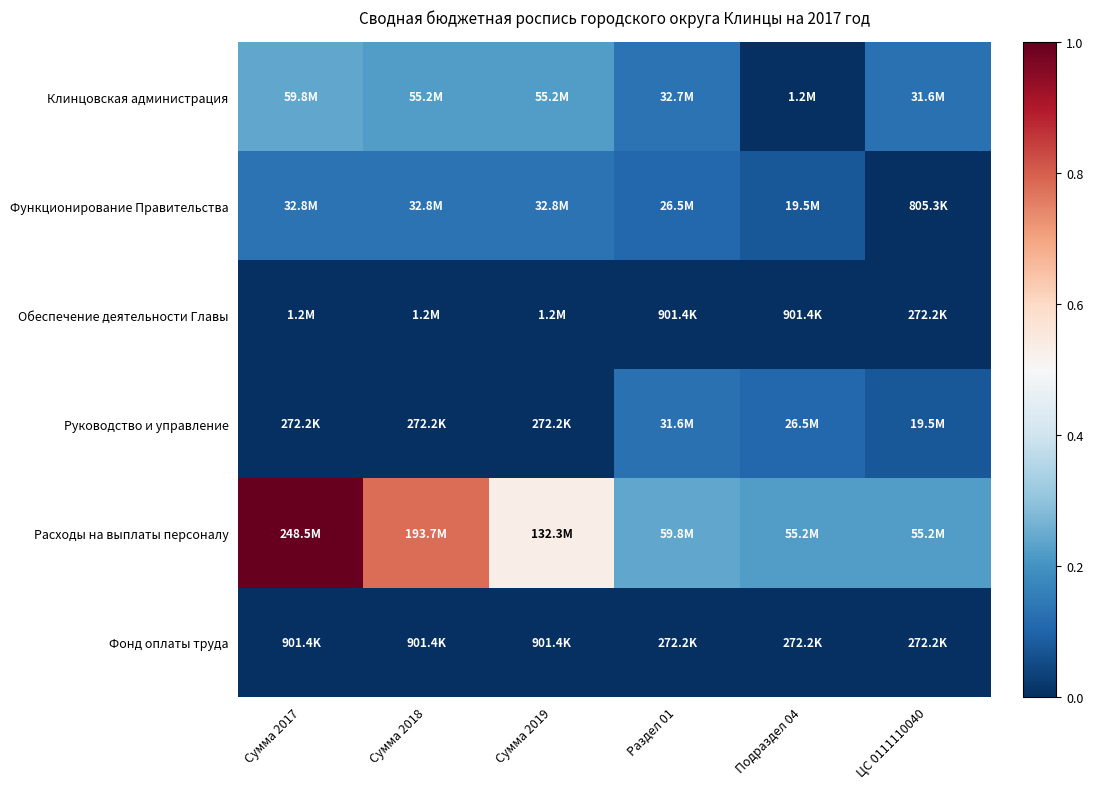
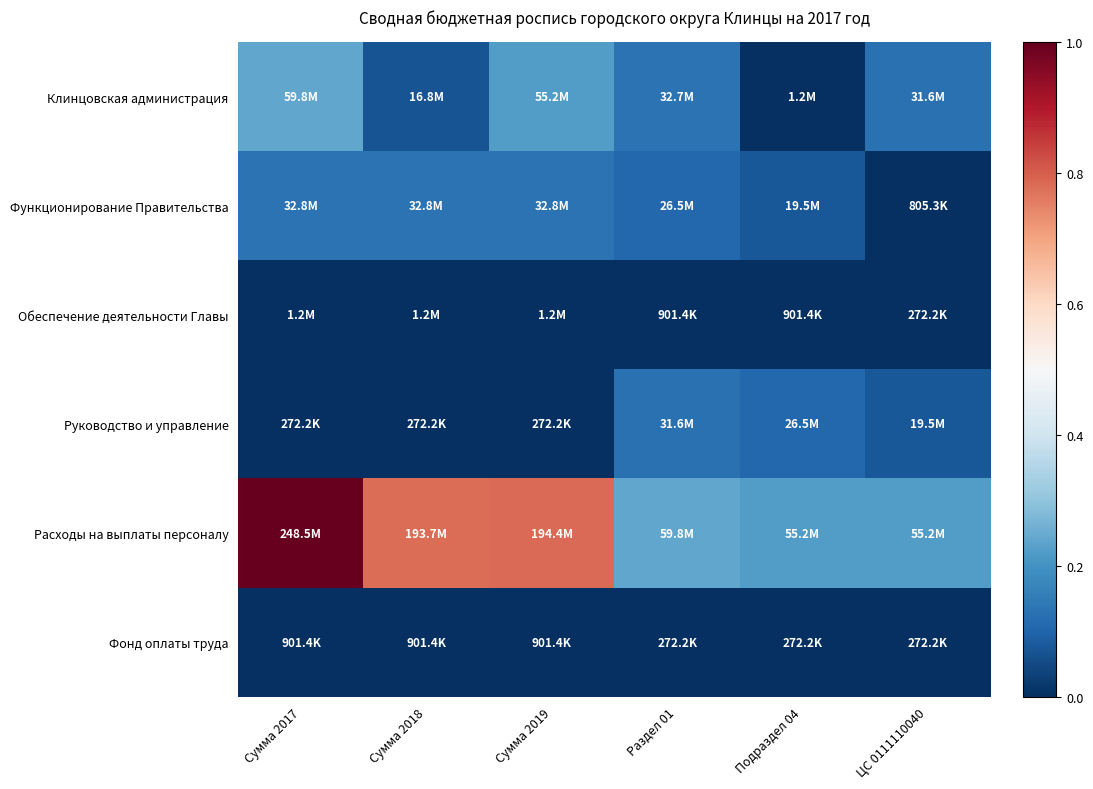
  {
    "Клинцовская администрация": {
      "Сумма 2017": "59.8M",
-     "Сумма 2018": "55.2M",
+     "Сумма 2018": "16.8M",
      "Сумма 2019": "55.2M",
      "Раздел 01": "32.7M",
      "Подраздел 04": "1.2M",
      "ЦС 0111110040": "31.6M"
    },
    "Функционирование Правительства": {
      "Сумма 2017": "32.8M",
      "Сумма 2018": "32.8M",
      "Сумма 2019": "32.8M",
      "Раздел 01": "26.5M",
      "Подраздел 04": "19.5M",
      "ЦС 0111110040": "805.3K"
    },
    "Обеспечение деятельности Главы": {
      "Сумма 2017": "1.2M",
      "Сумма 2018": "1.2M",
      "Сумма 2019": "1.2M",
      "Раздел 01": "901.4K",
      "Подраздел 04": "901.4K",
      "ЦС 0111110040": "272.2K"
    },
    "Руководство и управление": {
      "Сумма 2017": "272.2K",
      "Сумма 2018": "272.2K",
      "Сумма 2019": "272.2K",
      "Раздел 01": "31.6M",
      "Подраздел 04": "26.5M",
      "ЦС 0111110040": "19.5M"
    },
    "Расходы на выплаты персоналу": {
      "Сумма 2017": "248.5M",
      "Сумма 2018": "193.7M",
-     "Сумма 2019": "132.3M",
+     "Сумма 2019": "194.4M",
      "Раздел 01": "59.8M",
      "Подраздел 04": "55.2M",
      "ЦС 0111110040": "55.2M"
    },
    "Фонд оплаты труда": {
      "Сумма 2017": "901.4K",
      "Сумма 2018": "901.4K",
      "Сумма 2019": "901.4K",
      "Раздел 01": "272.2K",
      "Подраздел 04": "272.2K",
      "ЦС 0111110040": "272.2K"
    }
  }
